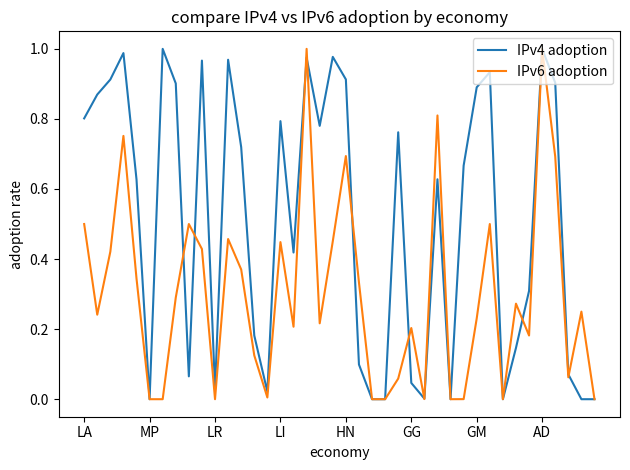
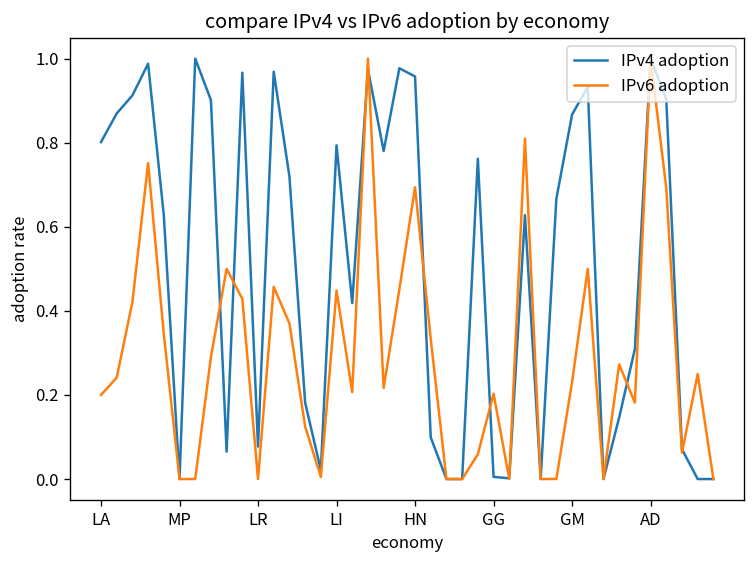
  {
    "IPv4 adoption": {
      "LA": 0.80,
-     "LR": 0.03,
+     "LR": 0.08,
      "LI": 0.79,
-     "HN": 0.91,
-     "GG": 0.05,
-     "GM": 0.89
+     "HN": 0.96,
+     "GG": 0.01,
+     "GM": 0.87
    },
    "IPv6 adoption": {
-     "LA": 0.5,
+     "LA": 0.2,
      "LR": 0.0,
      "LI": 0.45,
      "HN": 0.7,
      "GG": 0.2,
      "GM": 0.23
    }
  }
